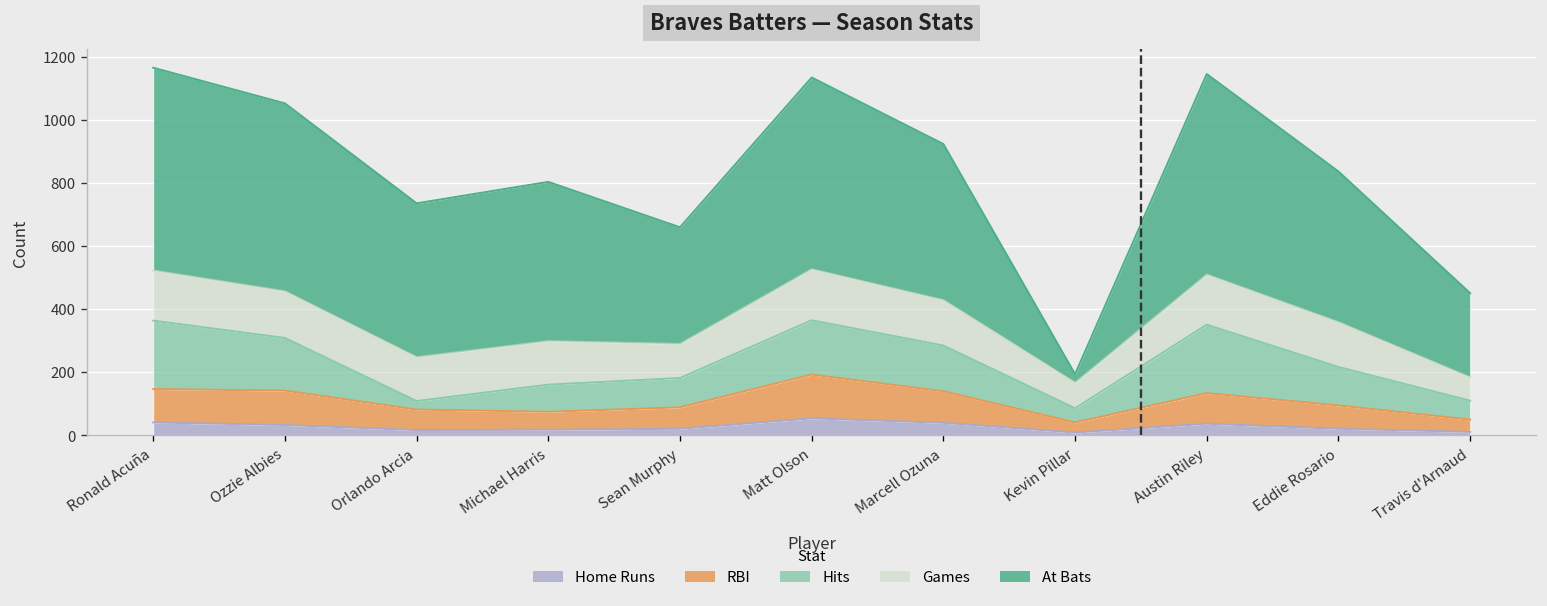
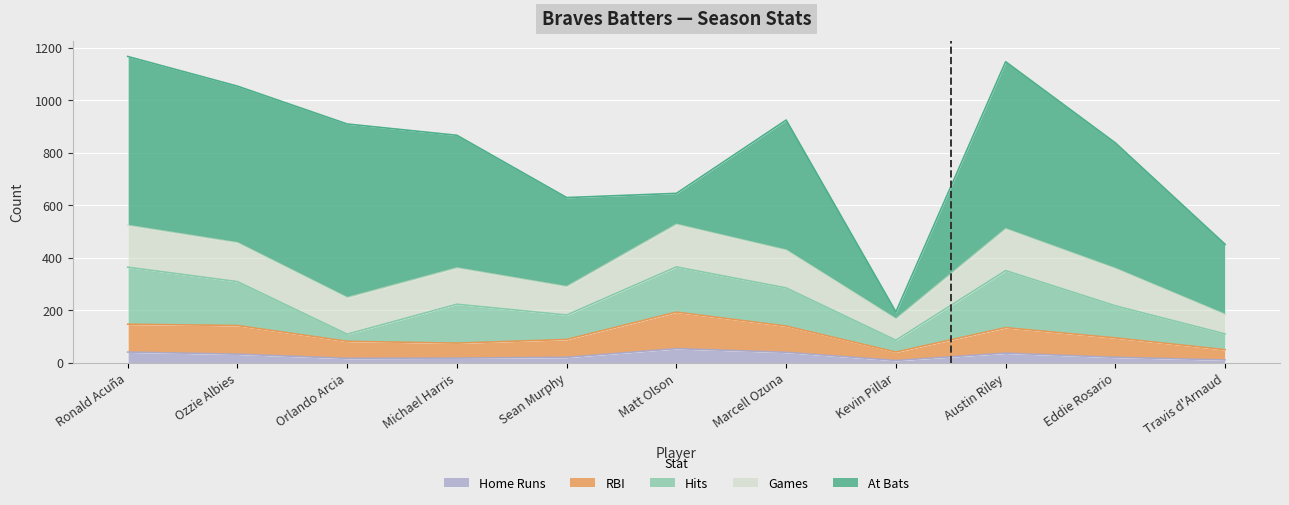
  {
    "RBI": {
      "Ronald Acuña": 110,
      "Ozzie Albies": 110,
      "Orlando Arcia": 70,
      "Michael Harris": 60,
      "Sean Murphy": 70,
      "Matt Olson": 140,
      "Marcell Ozuna": 100,
      "Kevin Pillar": 30,
      "Austin Riley": 100,
      "Eddie Rosario": 70,
      "Travis d'Arnaud": 40
    },
    "Hits": {
      "Ronald Acuña": 220,
      "Ozzie Albies": 170,
      "Orlando Arcia": 30,
-     "Michael Harris": 90,
+     "Michael Harris": 150,
      "Sean Murphy": 90,
      "Matt Olson": 170,
      "Marcell Ozuna": 150,
      "Kevin Pillar": 50,
      "Austin Riley": 220,
      "Eddie Rosario": 120,
      "Travis d'Arnaud": 60
    },
    "At Bats": {
      "Ronald Acuña": 640,
      "Ozzie Albies": 600,
-     "Orlando Arcia": 490,
+     "Orlando Arcia": 660,
      "Michael Harris": 510,
-     "Sean Murphy": 370,
-     "Matt Olson": 610,
+     "Sean Murphy": 340,
+     "Matt Olson": 120,
      "Marcell Ozuna": 500,
      "Kevin Pillar": 30,
      "Austin Riley": 640,
      "Eddie Rosario": 480,
      "Travis d'Arnaud": 270
    }
  }
